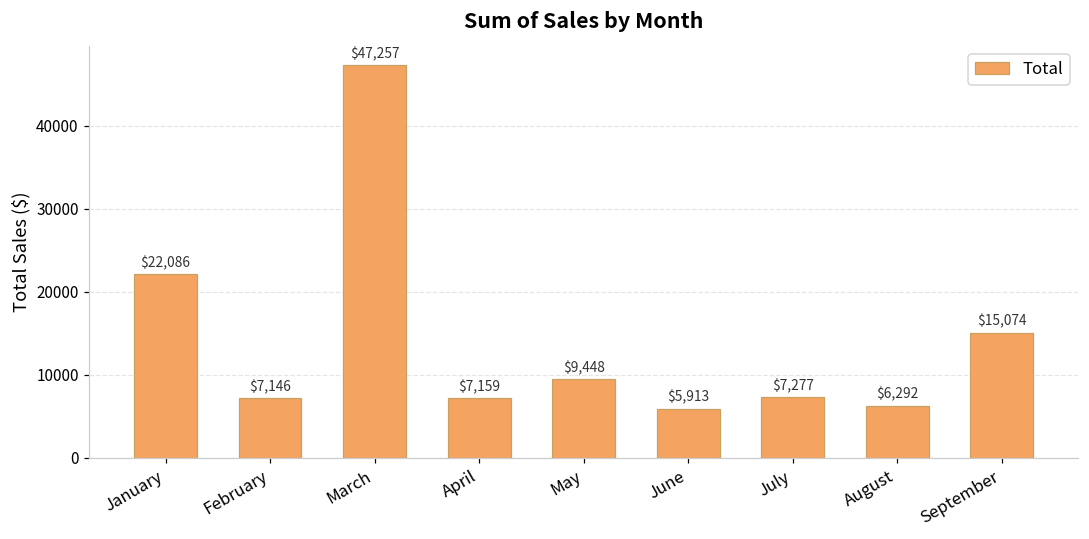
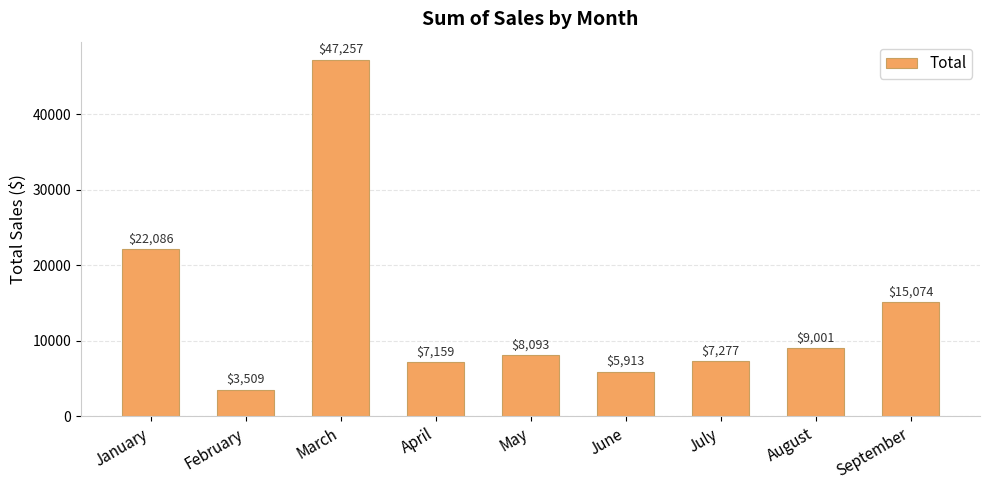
  {
    "January": "$22,086",
-   "February": "$7,146",
+   "February": "$3,509",
    "March": "$47,257",
    "April": "$7,159",
-   "May": "$9,448",
+   "May": "$8,093",
    "June": "$5,913",
    "July": "$7,277",
-   "August": "$6,292",
+   "August": "$9,001",
    "September": "$15,074"
  }
